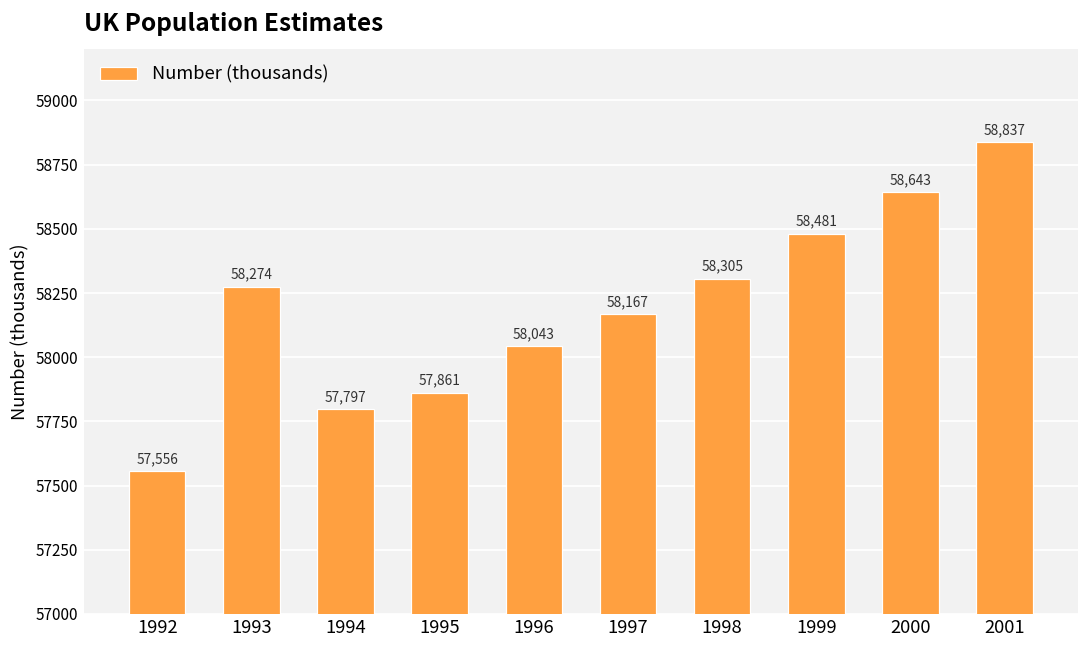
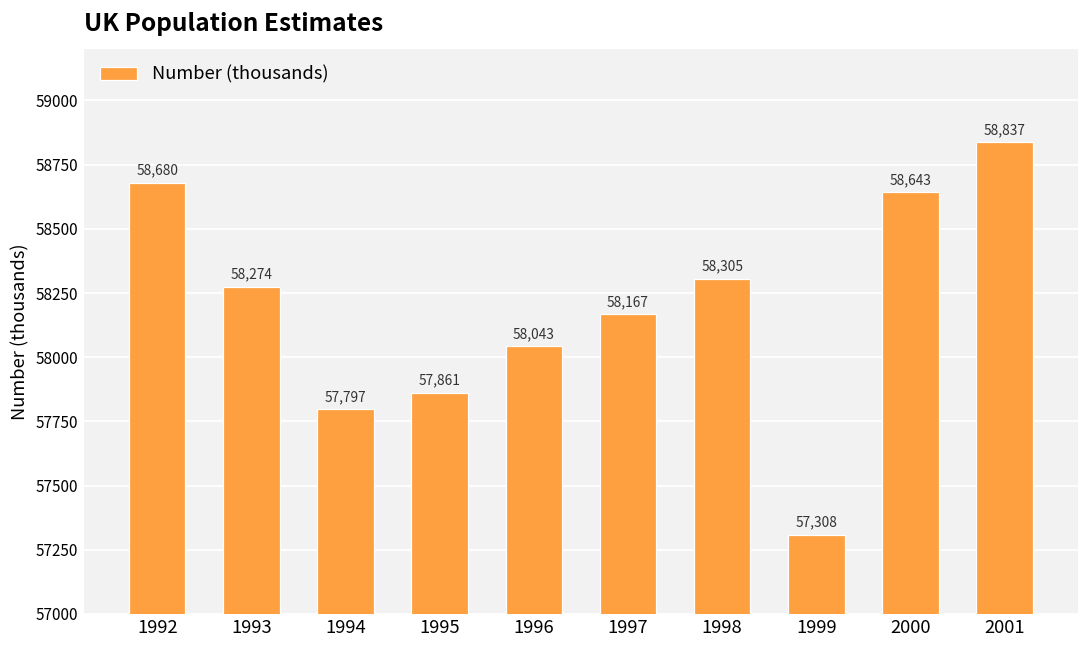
  {
-   "1992": "57,556",
+   "1992": "58,680",
    "1993": "58,274",
    "1994": "57,797",
    "1995": "57,861",
    "1996": "58,043",
    "1997": "58,167",
    "1998": "58,305",
-   "1999": "58,481",
+   "1999": "57,308",
    "2000": "58,643",
    "2001": "58,837"
  }
